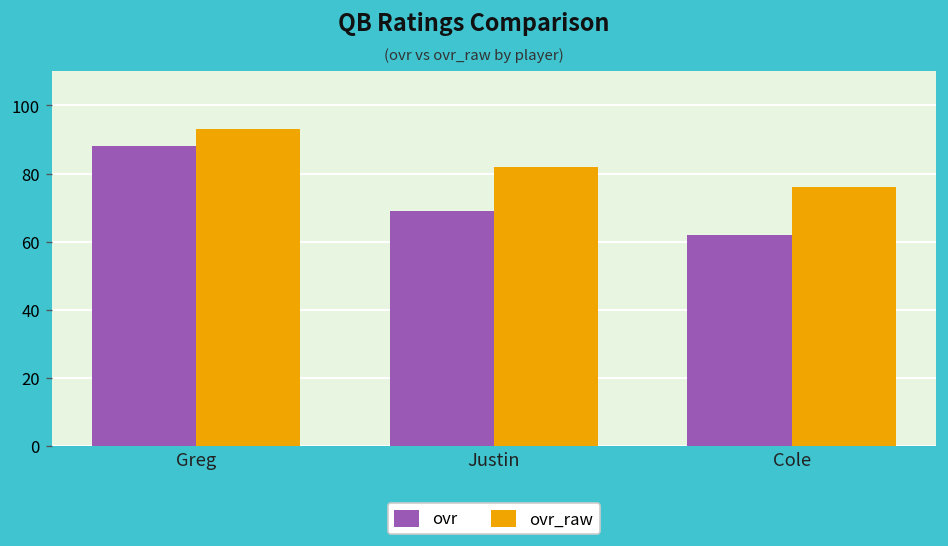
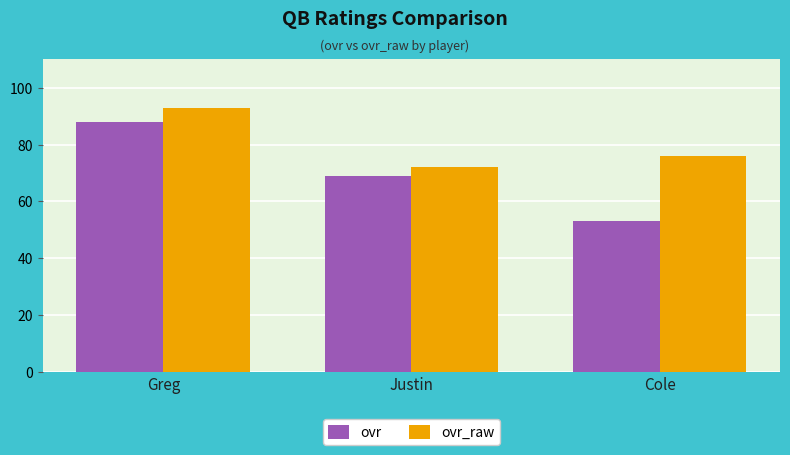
  {
    "ovr": {
      "Greg": 88,
      "Justin": 69,
-     "Cole": 62
+     "Cole": 53
    },
    "ovr_raw": {
      "Greg": 93,
-     "Justin": 82,
+     "Justin": 72,
      "Cole": 76
    }
  }
